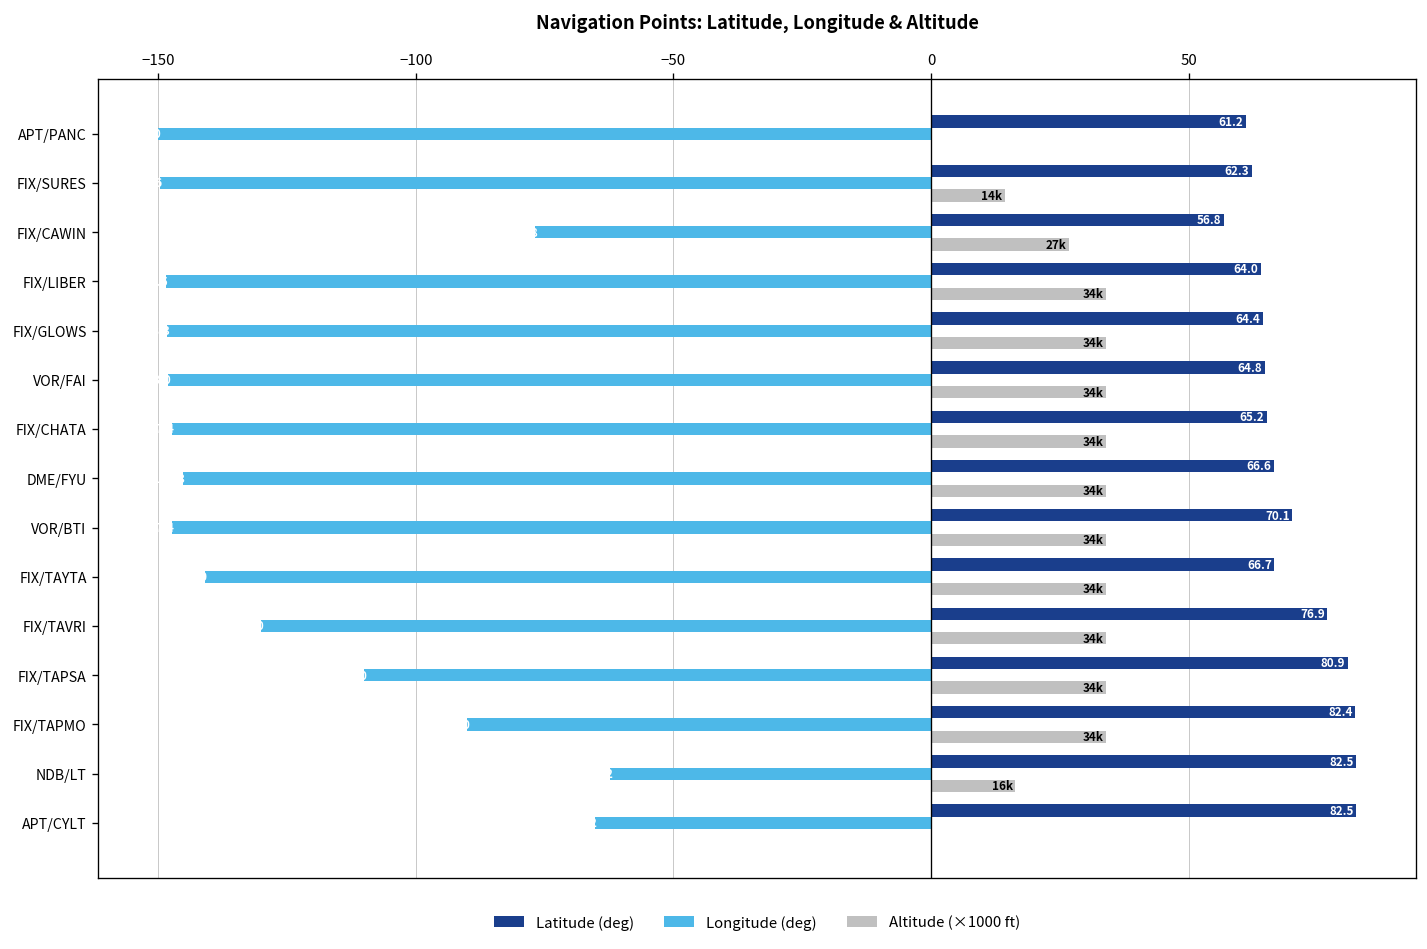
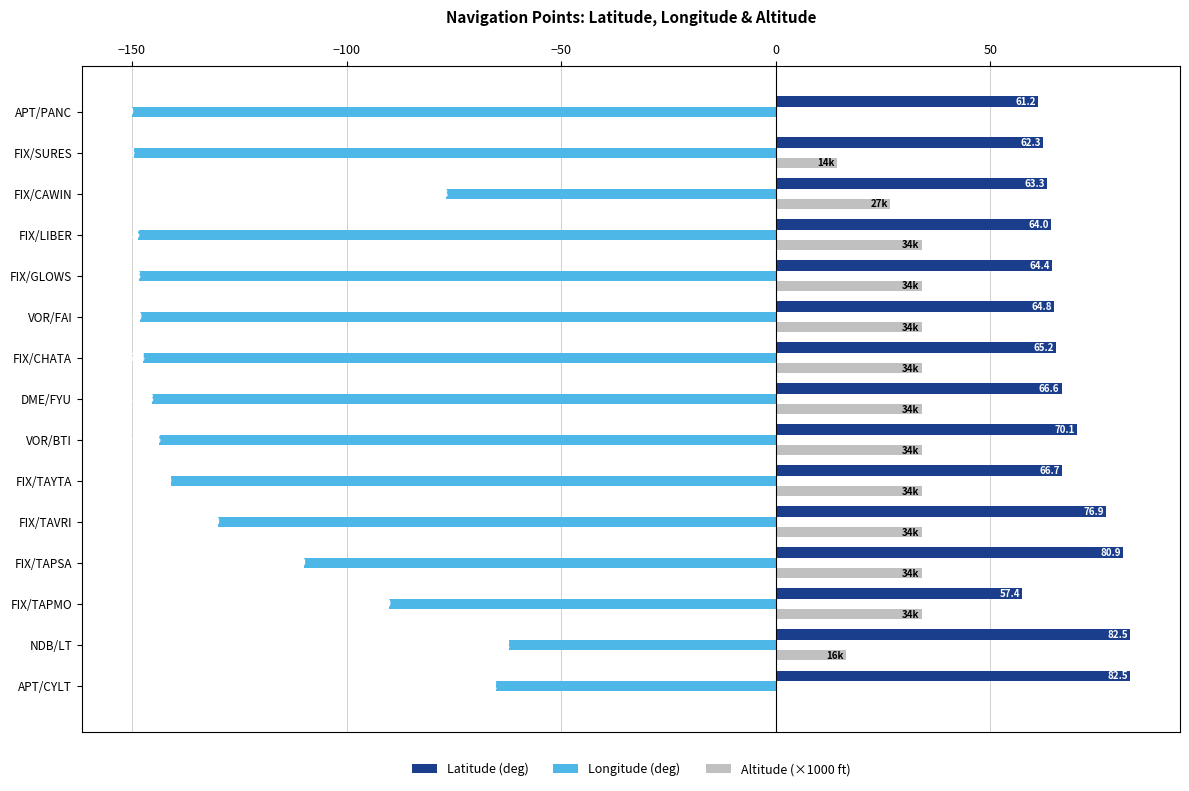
  {
    "Latitude (deg)": {
      "APT/PANC": "61.2",
      "FIX/SURES": "62.3",
-     "FIX/CAWIN": "56.8",
+     "FIX/CAWIN": "63.3",
      "FIX/LIBER": "64.0",
      "FIX/GLOWS": "64.4",
      "VOR/FAI": "64.8",
      "FIX/CHATA": "65.2",
      "DME/FYU": "66.6",
      "VOR/BTI": "70.1",
      "FIX/TAYTA": "66.7",
      "FIX/TAVRI": "76.9",
      "FIX/TAPSA": "80.9",
-     "FIX/TAPMO": "82.4",
+     "FIX/TAPMO": "57.4",
      "NDB/LT": "82.5",
      "APT/CYLT": "82.5"
    },
    "Longitude (deg)": {
      "APT/PANC": "-150",
      "FIX/SURES": "-150",
      "FIX/CAWIN": "-77",
      "FIX/LIBER": "-149",
      "FIX/GLOWS": "-148",
      "VOR/FAI": "-148",
      "FIX/CHATA": "-147",
      "DME/FYU": "-145",
-     "VOR/BTI": "-147",
+     "VOR/BTI": "-144",
      "FIX/TAYTA": "-141",
      "FIX/TAVRI": "-130",
      "FIX/TAPSA": "-110",
      "FIX/TAPMO": "-90",
      "NDB/LT": "-62",
      "APT/CYLT": "-65"
    },
    "Altitude (×1000 ft)": {
      "FIX/SURES": "14k",
      "FIX/CAWIN": "27k",
      "FIX/LIBER": "34k",
      "FIX/GLOWS": "34k",
      "VOR/FAI": "34k",
      "FIX/CHATA": "34k",
      "DME/FYU": "34k",
      "VOR/BTI": "34k",
      "FIX/TAYTA": "34k",
      "FIX/TAVRI": "34k",
      "FIX/TAPSA": "34k",
      "FIX/TAPMO": "34k",
      "NDB/LT": "16k"
    }
  }
